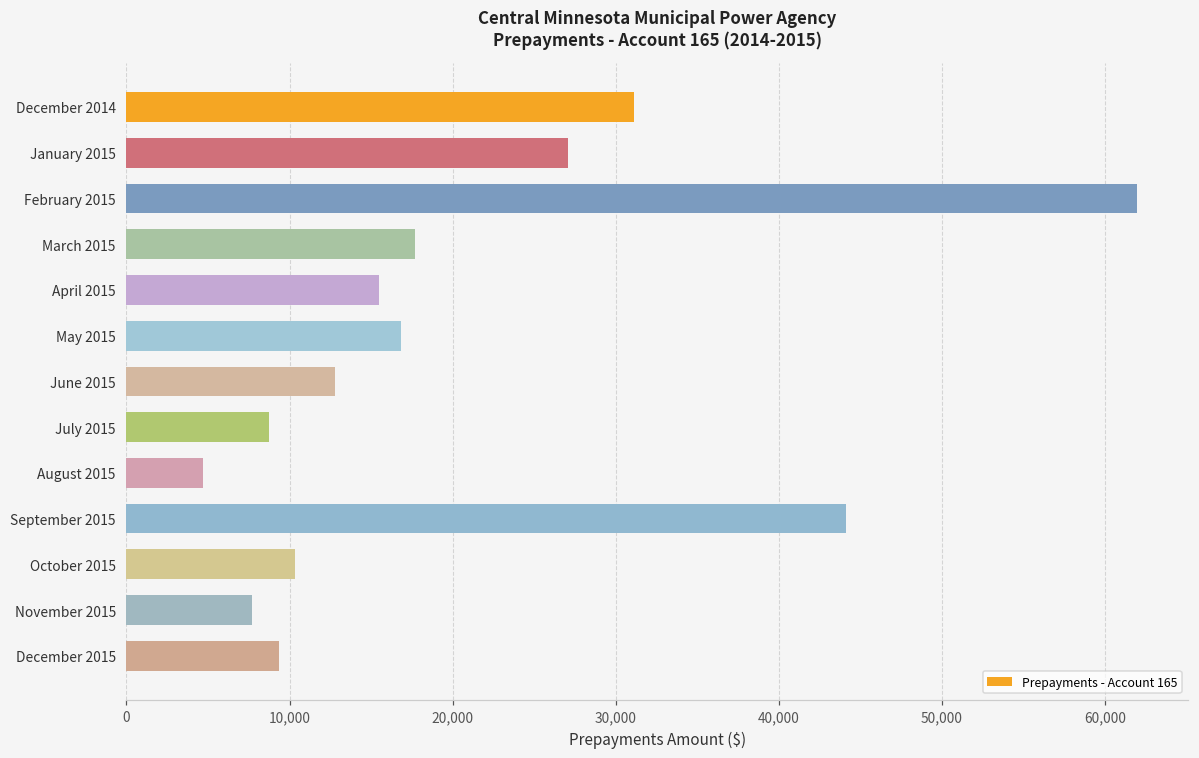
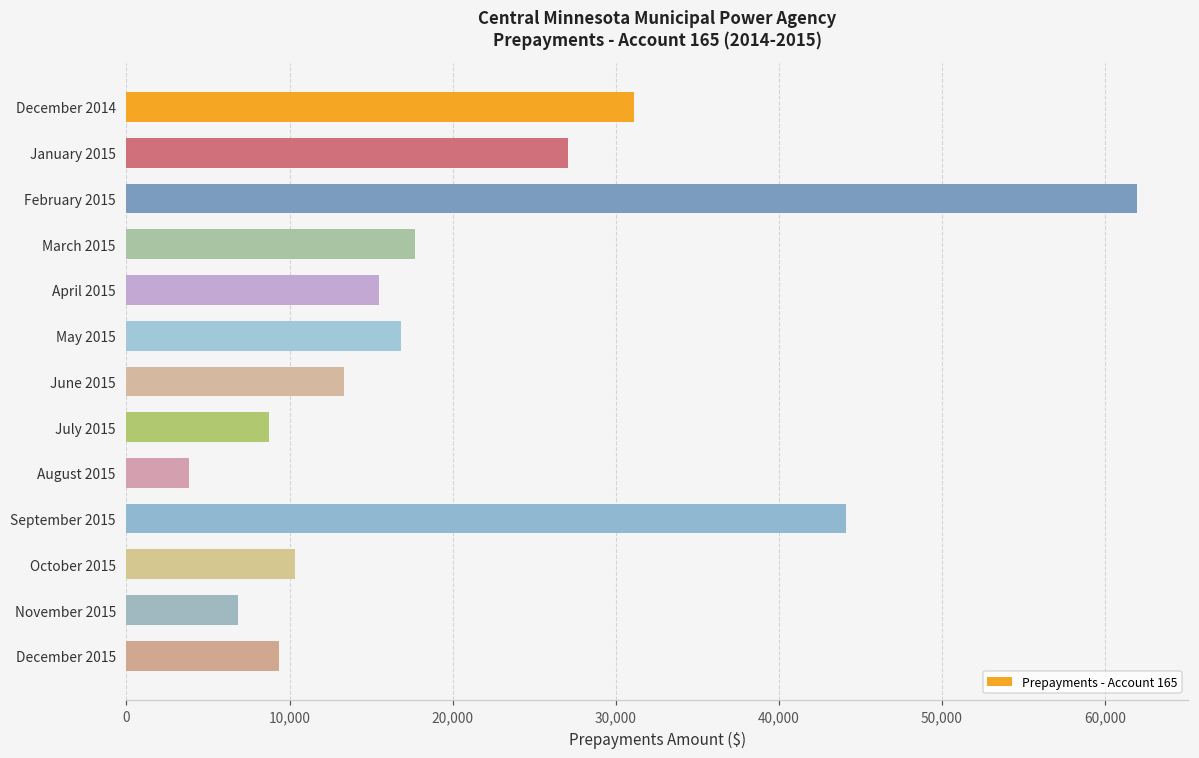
  {
    "December 2014": "31,100",
    "January 2015": "27,100",
    "February 2015": "62,000",
    "March 2015": "17,700",
    "April 2015": "15,500",
    "May 2015": "16,900",
-   "June 2015": "12,800",
+   "June 2015": "13,400",
    "July 2015": "8,800",
-   "August 2015": "4,700",
+   "August 2015": "3,900",
    "September 2015": "44,200",
    "October 2015": "10,300",
-   "November 2015": "7,700",
+   "November 2015": "6,800",
    "December 2015": "9,400"
  }
